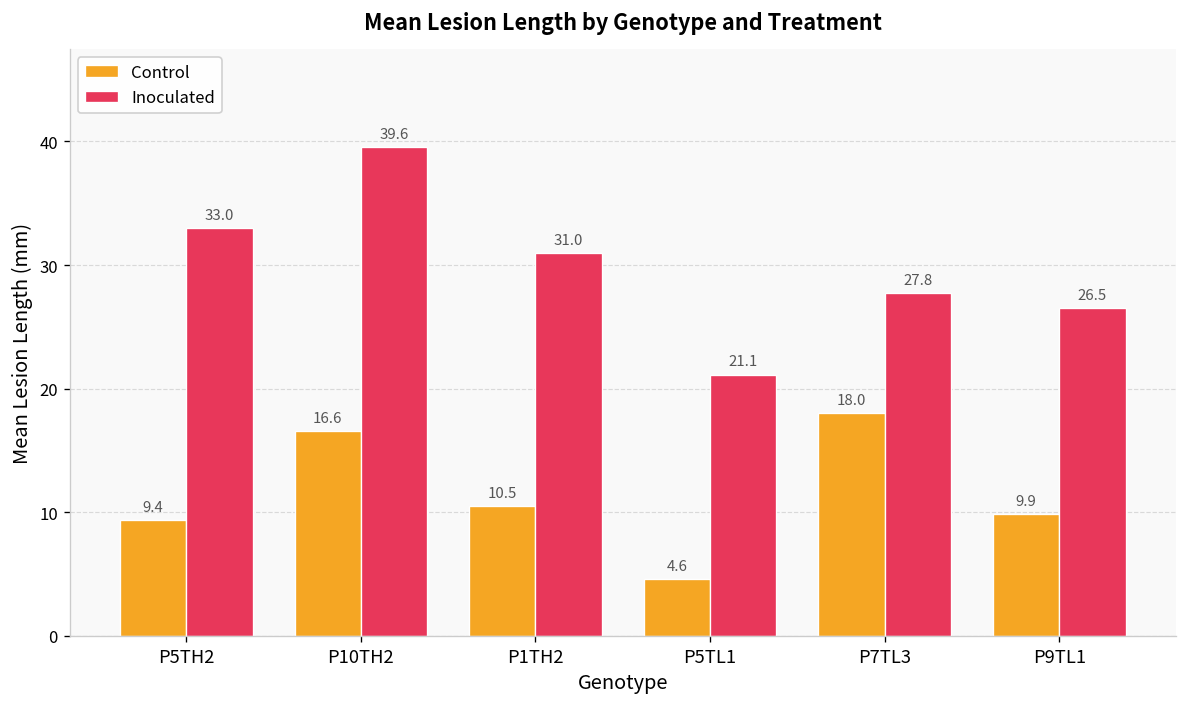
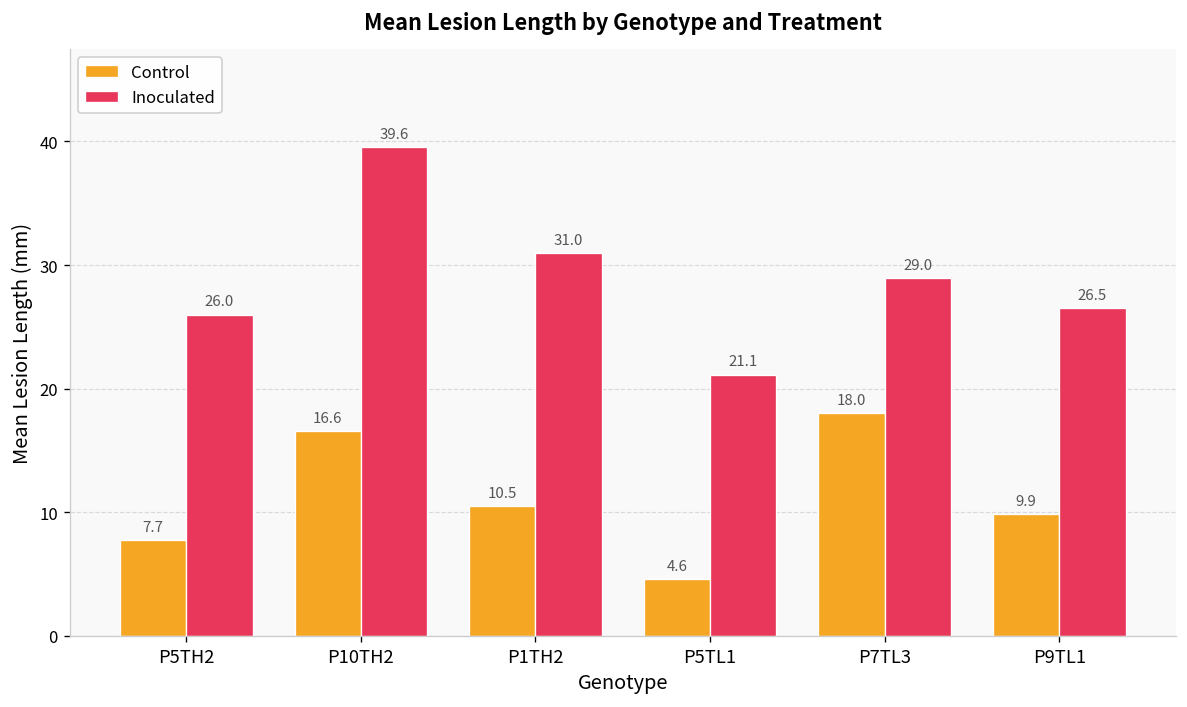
  {
    "Control": {
-     "P5TH2": 9.4,
+     "P5TH2": 7.7,
      "P10TH2": 16.6,
      "P1TH2": 10.5,
      "P5TL1": 4.6,
      "P7TL3": 18.0,
      "P9TL1": 9.9
    },
    "Inoculated": {
-     "P5TH2": 33.0,
+     "P5TH2": 26.0,
      "P10TH2": 39.6,
      "P1TH2": 31.0,
      "P5TL1": 21.1,
-     "P7TL3": 27.8,
+     "P7TL3": 29.0,
      "P9TL1": 26.5
    }
  }
